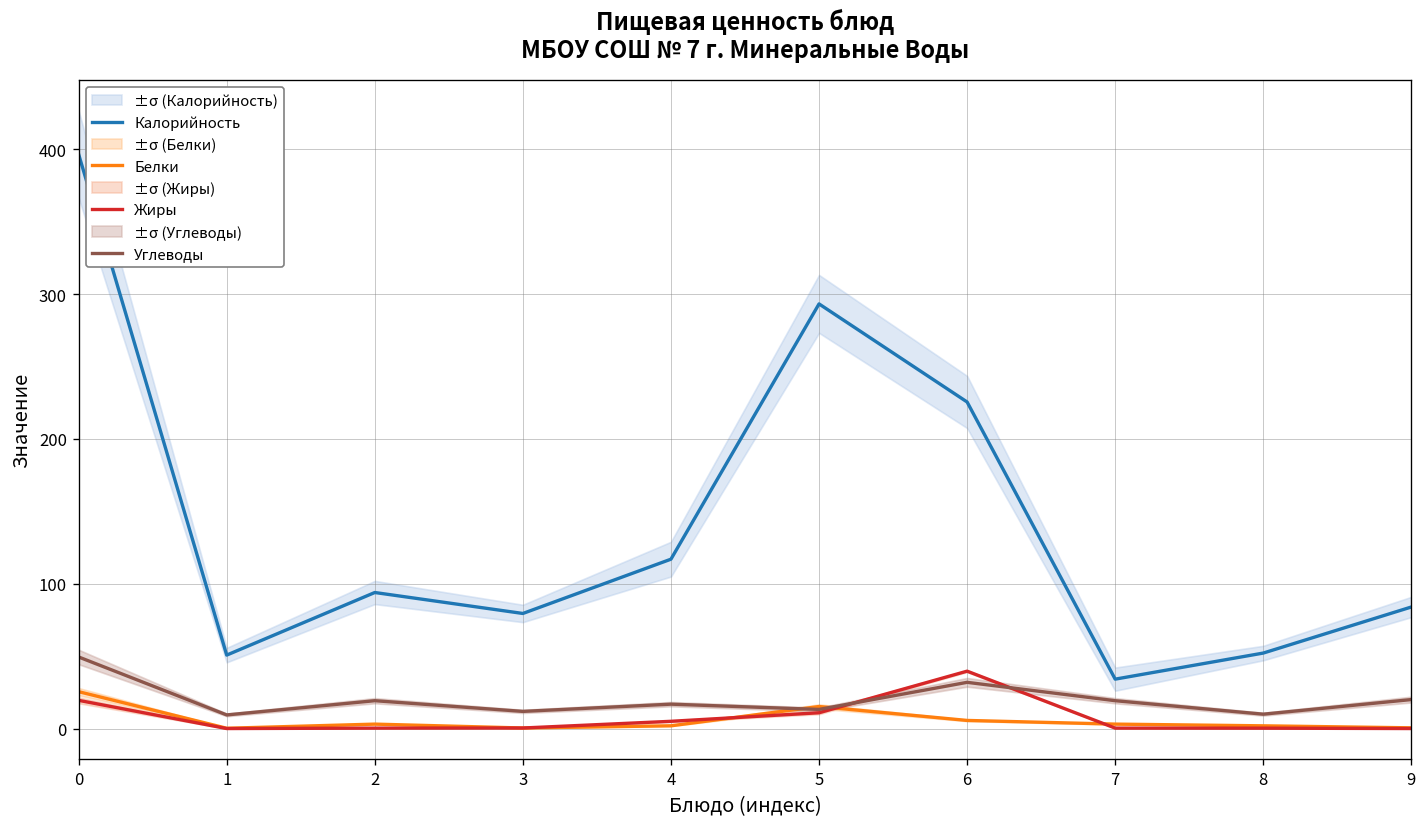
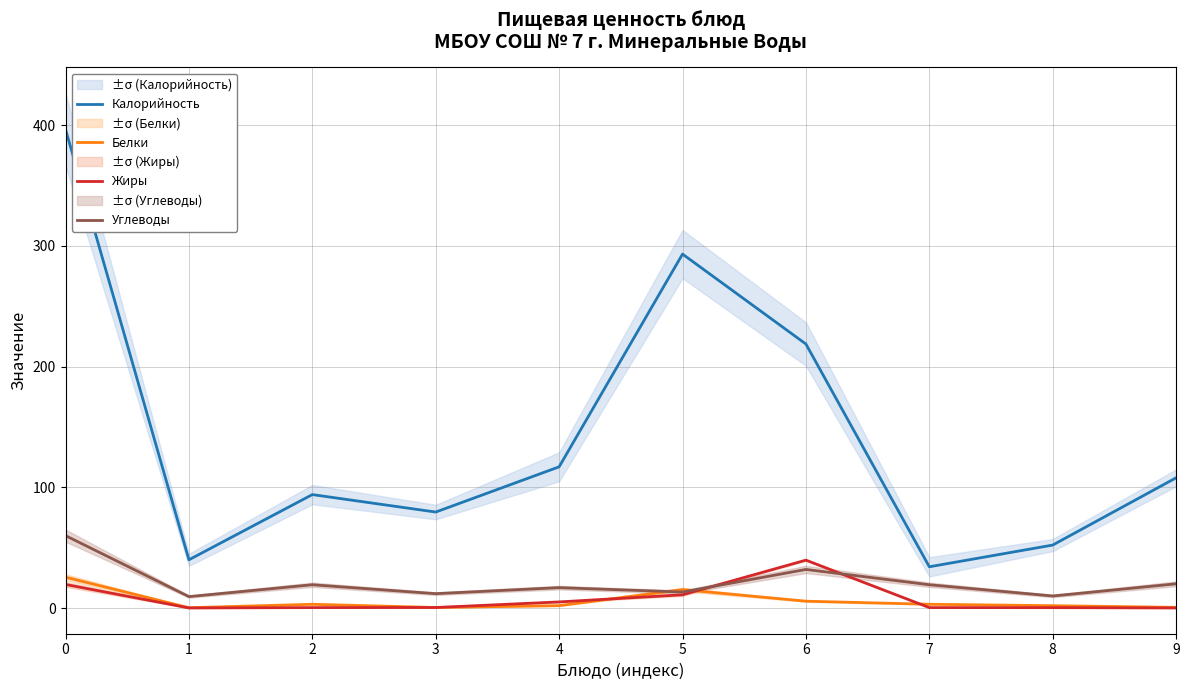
  {
    "Калорийность": {
      "0": 397,
-     "1": 51,
+     "1": 40,
      "2": 94,
      "3": 80,
      "4": 117,
      "5": 293,
-     "6": 226,
+     "6": 219,
      "7": 34,
      "8": 52,
-     "9": 84
+     "9": 108
    },
    "Белки": {
      "0": 26
    },
    "Углеводы": {
-     "0": 50,
+     "0": 60,
      "6": 32
    }
  }
